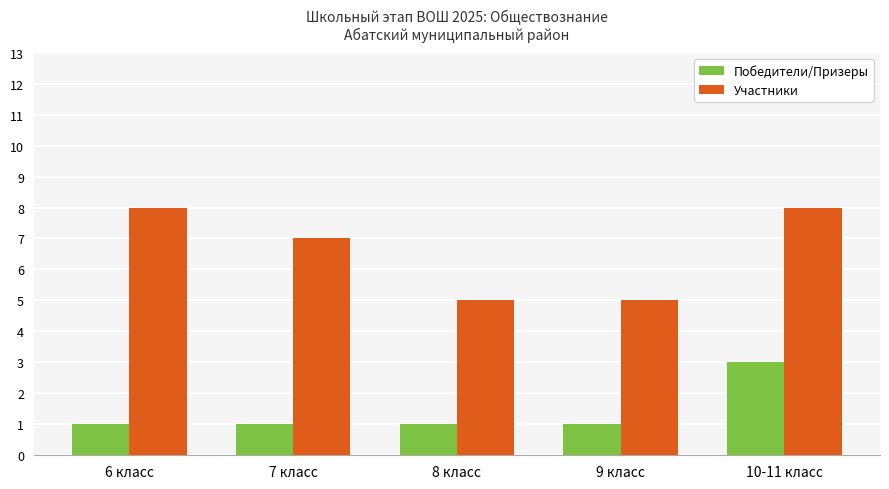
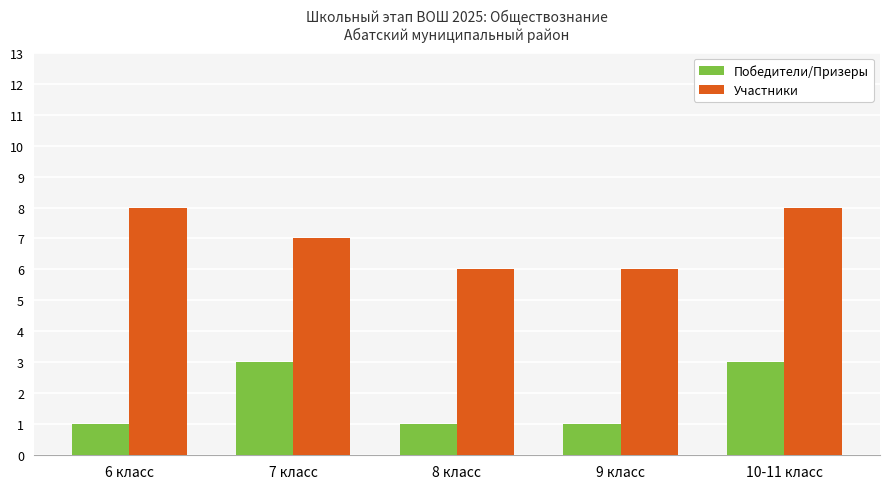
  {
    "Победители/Призеры": {
      "6 класс": 1,
-     "7 класс": 1,
+     "7 класс": 3,
      "8 класс": 1,
      "9 класс": 1,
      "10-11 класс": 3
    },
    "Участники": {
      "6 класс": 8,
      "7 класс": 7,
-     "8 класс": 5,
-     "9 класс": 5,
+     "8 класс": 6,
+     "9 класс": 6,
      "10-11 класс": 8
    }
  }
